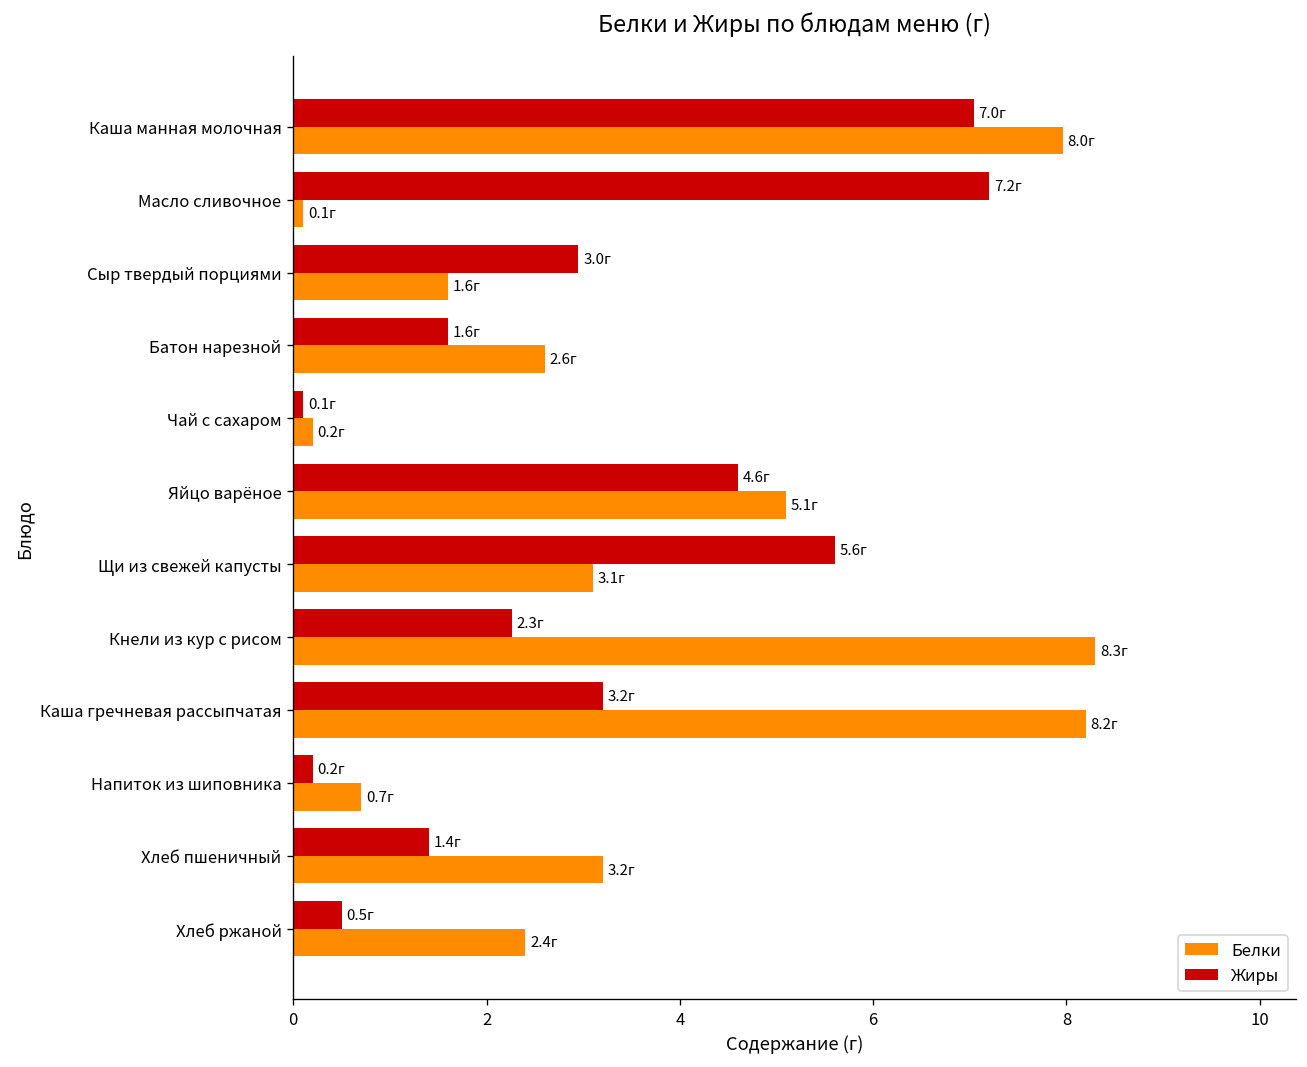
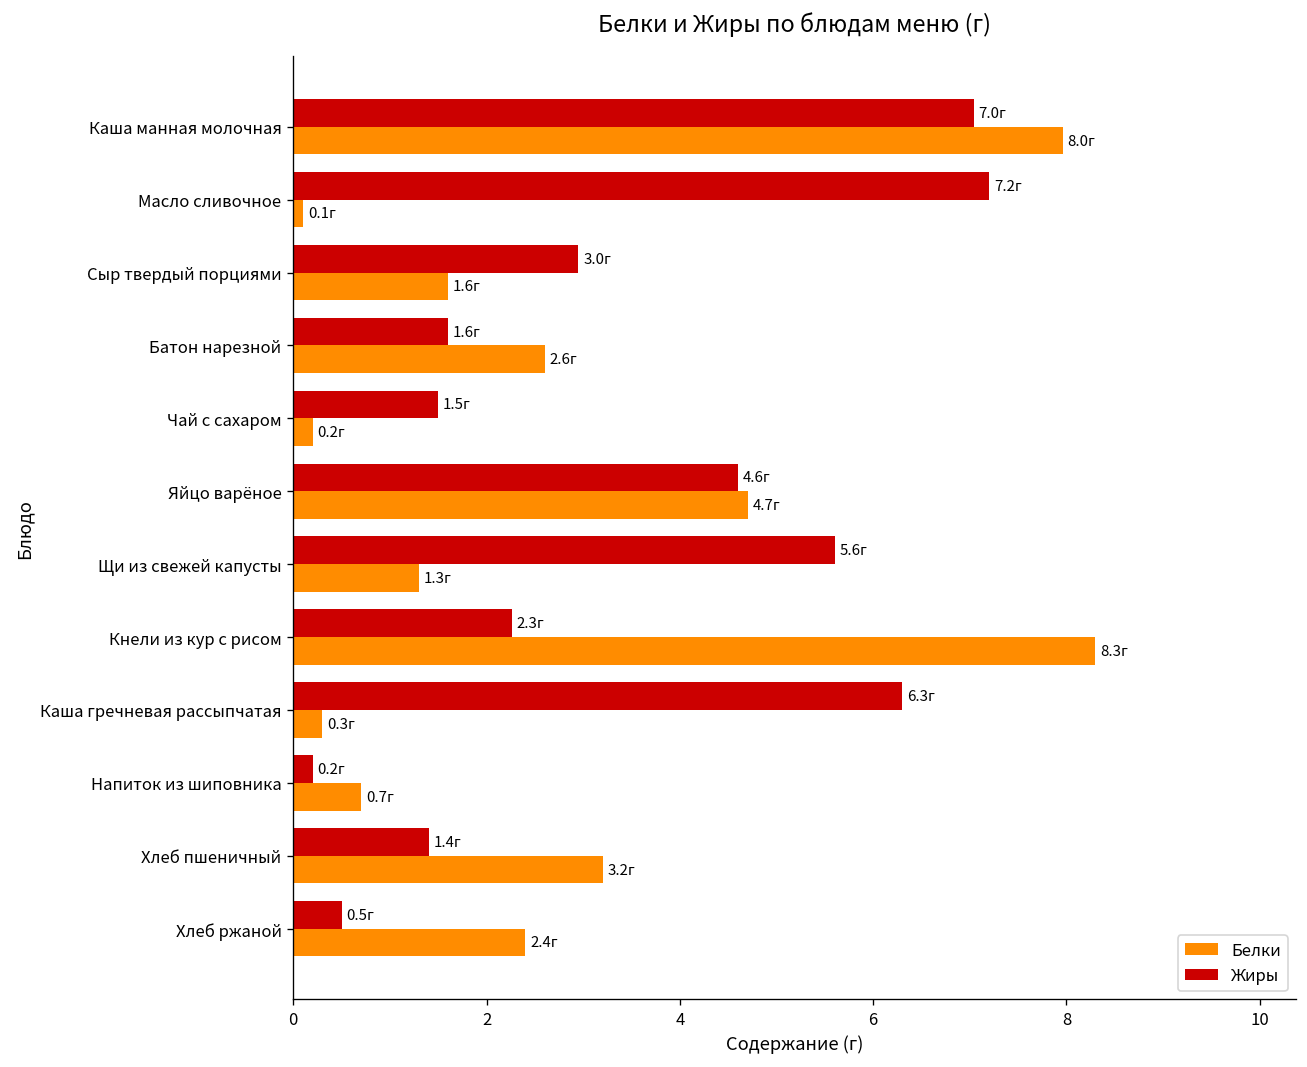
  {
    "Белки": {
      "Каша манная молочная": "8.0г",
      "Масло сливочное": "0.1г",
      "Сыр твердый порциями": "1.6г",
      "Батон нарезной": "2.6г",
      "Чай с сахаром": "0.2г",
-     "Яйцо варёное": "5.1г",
-     "Щи из свежей капусты": "3.1г",
+     "Яйцо варёное": "4.7г",
+     "Щи из свежей капусты": "1.3г",
      "Кнели из кур с рисом": "8.3г",
-     "Каша гречневая рассыпчатая": "8.2г",
+     "Каша гречневая рассыпчатая": "0.3г",
      "Напиток из шиповника": "0.7г",
      "Хлеб пшеничный": "3.2г",
      "Хлеб ржаной": "2.4г"
    },
    "Жиры": {
      "Каша манная молочная": "7.0г",
      "Масло сливочное": "7.2г",
      "Сыр твердый порциями": "3.0г",
      "Батон нарезной": "1.6г",
-     "Чай с сахаром": "0.1г",
+     "Чай с сахаром": "1.5г",
      "Яйцо варёное": "4.6г",
      "Щи из свежей капусты": "5.6г",
      "Кнели из кур с рисом": "2.3г",
-     "Каша гречневая рассыпчатая": "3.2г",
+     "Каша гречневая рассыпчатая": "6.3г",
      "Напиток из шиповника": "0.2г",
      "Хлеб пшеничный": "1.4г",
      "Хлеб ржаной": "0.5г"
    }
  }
